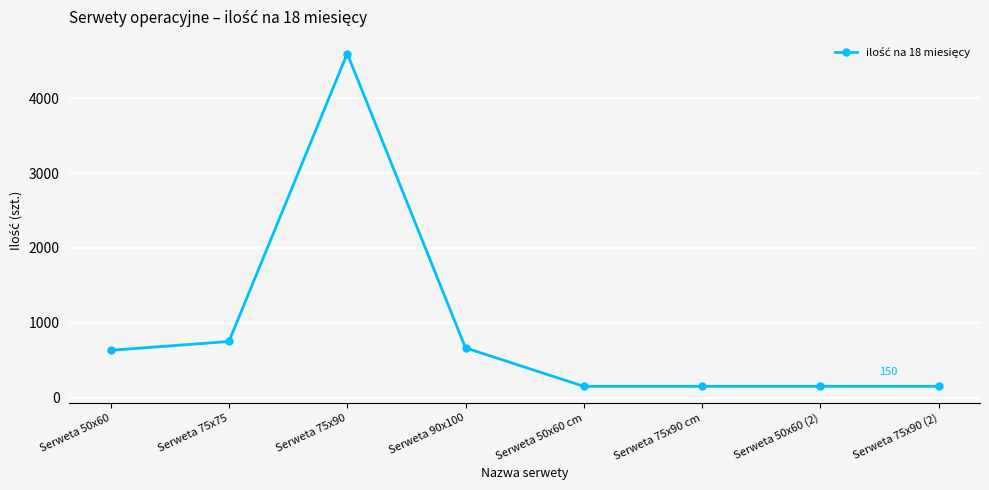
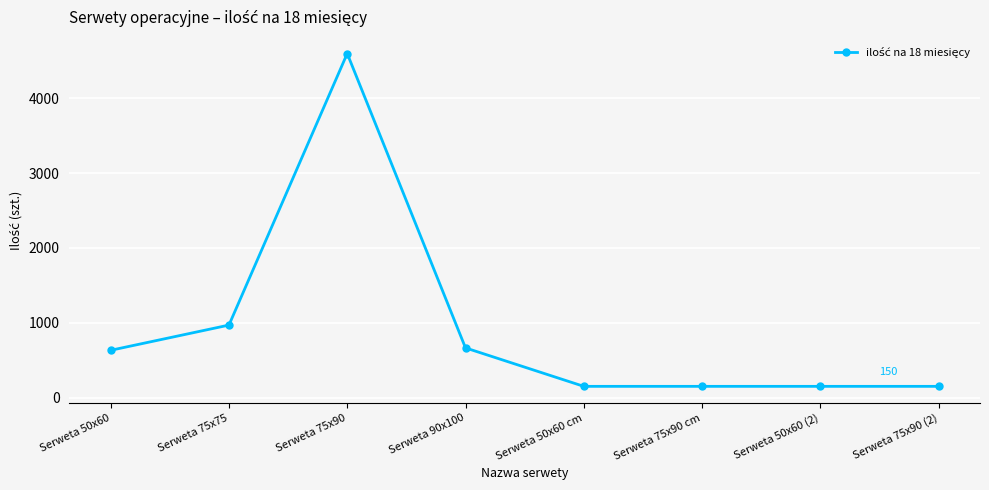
  {
    "Serweta 50x60": 600,
-   "Serweta 75x75": 800,
+   "Serweta 75x75": 1000,
    "Serweta 75x90": 4600,
    "Serweta 90x100": 700,
    "Serweta 50x60 cm": 200,
    "Serweta 75x90 cm": 200,
    "Serweta 50x60 (2)": 200,
    "Serweta 75x90 (2)": 200
  }
